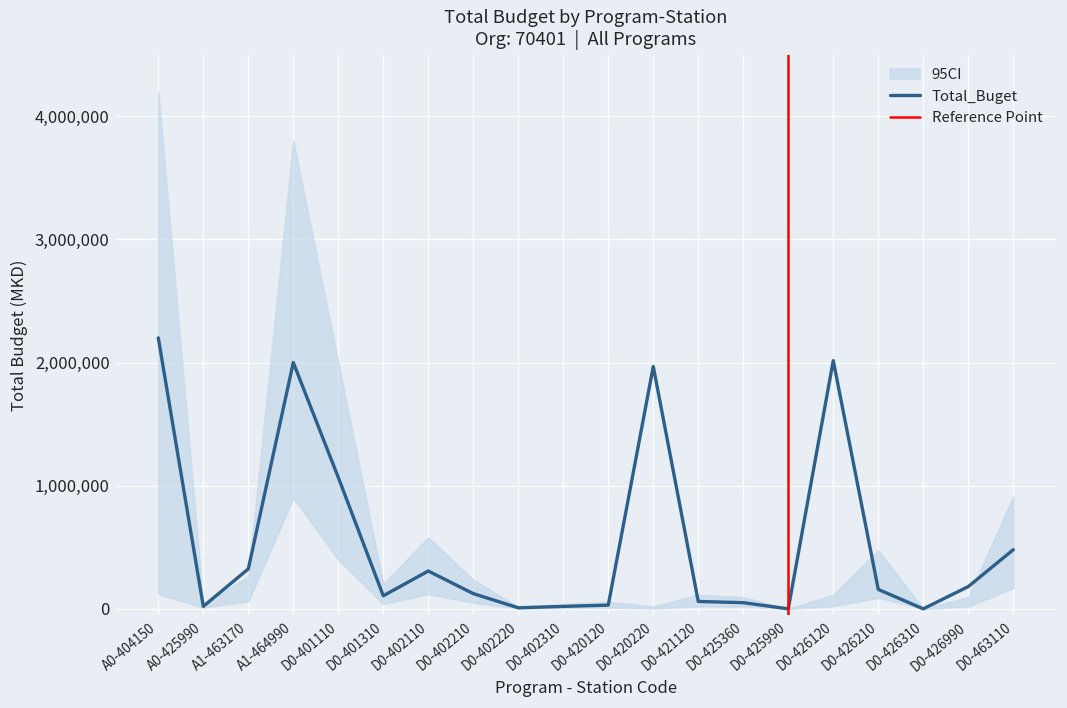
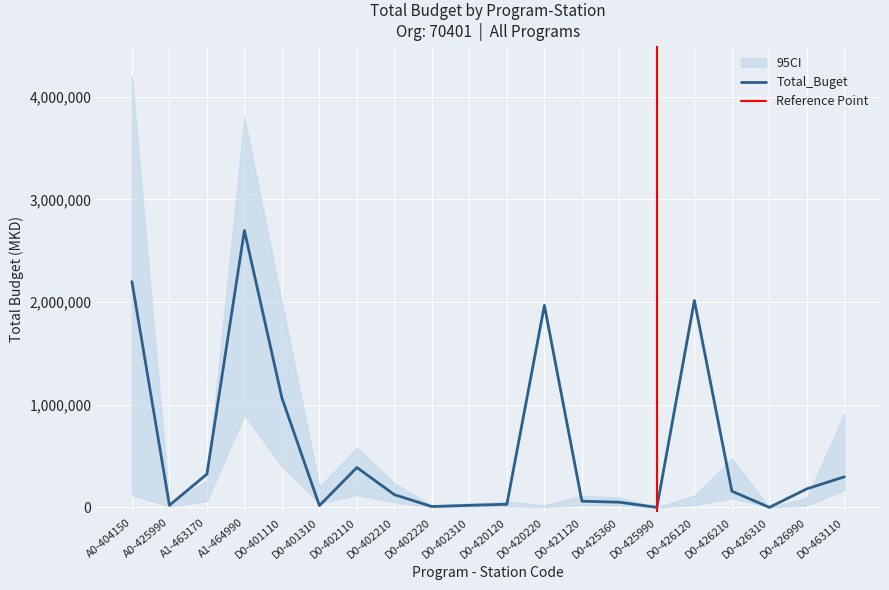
  {
    "Total_Buget": {
      "A0-404150": "2,200,000",
      "A1-463170": "320,000",
-     "A1-464990": "2,000,000",
+     "A1-464990": "2,700,000",
      "D0-401110": "1,070,000",
-     "D0-401310": "110,000",
-     "D0-402110": "310,000",
+     "D0-401310": "20,000",
+     "D0-402110": "390,000",
      "D0-402210": "120,000",
      "D0-420120": "30,000",
      "D0-420220": "1,970,000",
      "D0-421120": "60,000",
      "D0-425360": "50,000",
      "D0-426120": "2,020,000",
      "D0-426210": "160,000",
      "D0-426990": "180,000",
-     "D0-463110": "480,000"
+     "D0-463110": "300,000"
    }
  }
